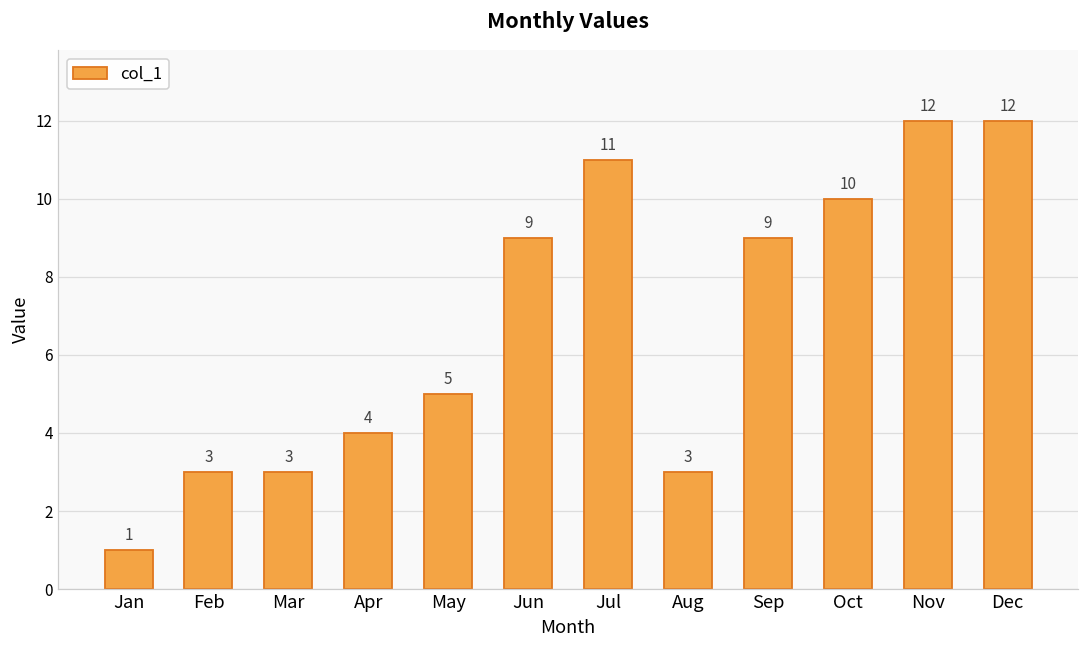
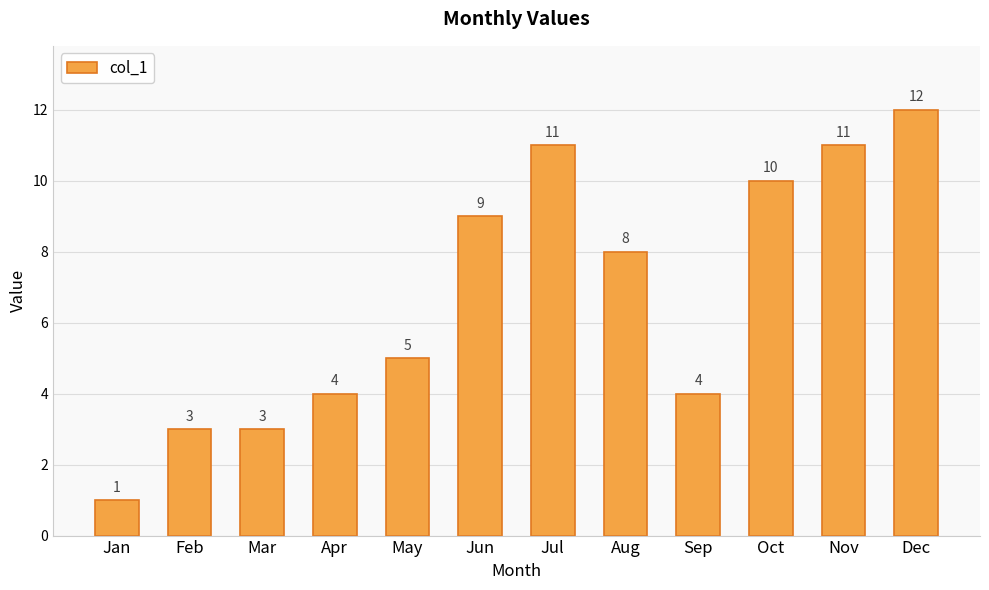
  {
    "Jan": 1,
    "Feb": 3,
    "Mar": 3,
    "Apr": 4,
    "May": 5,
    "Jun": 9,
    "Jul": 11,
-   "Aug": 3,
-   "Sep": 9,
+   "Aug": 8,
+   "Sep": 4,
    "Oct": 10,
-   "Nov": 12,
+   "Nov": 11,
    "Dec": 12
  }
